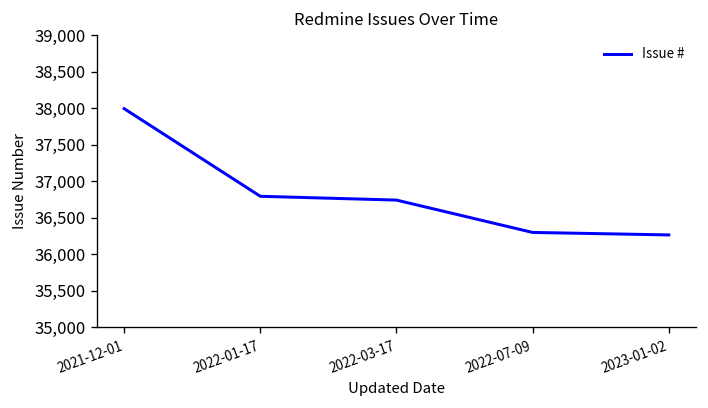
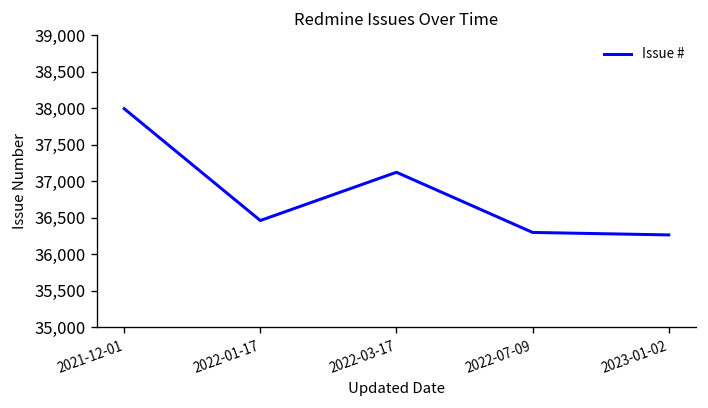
  {
    "2021-12-01": "38,000",
-   "2022-01-17": "36,800",
-   "2022-03-17": "36,700",
+   "2022-01-17": "36,500",
+   "2022-03-17": "37,100",
    "2022-07-09": "36,300",
    "2023-01-02": "36,300"
  }
